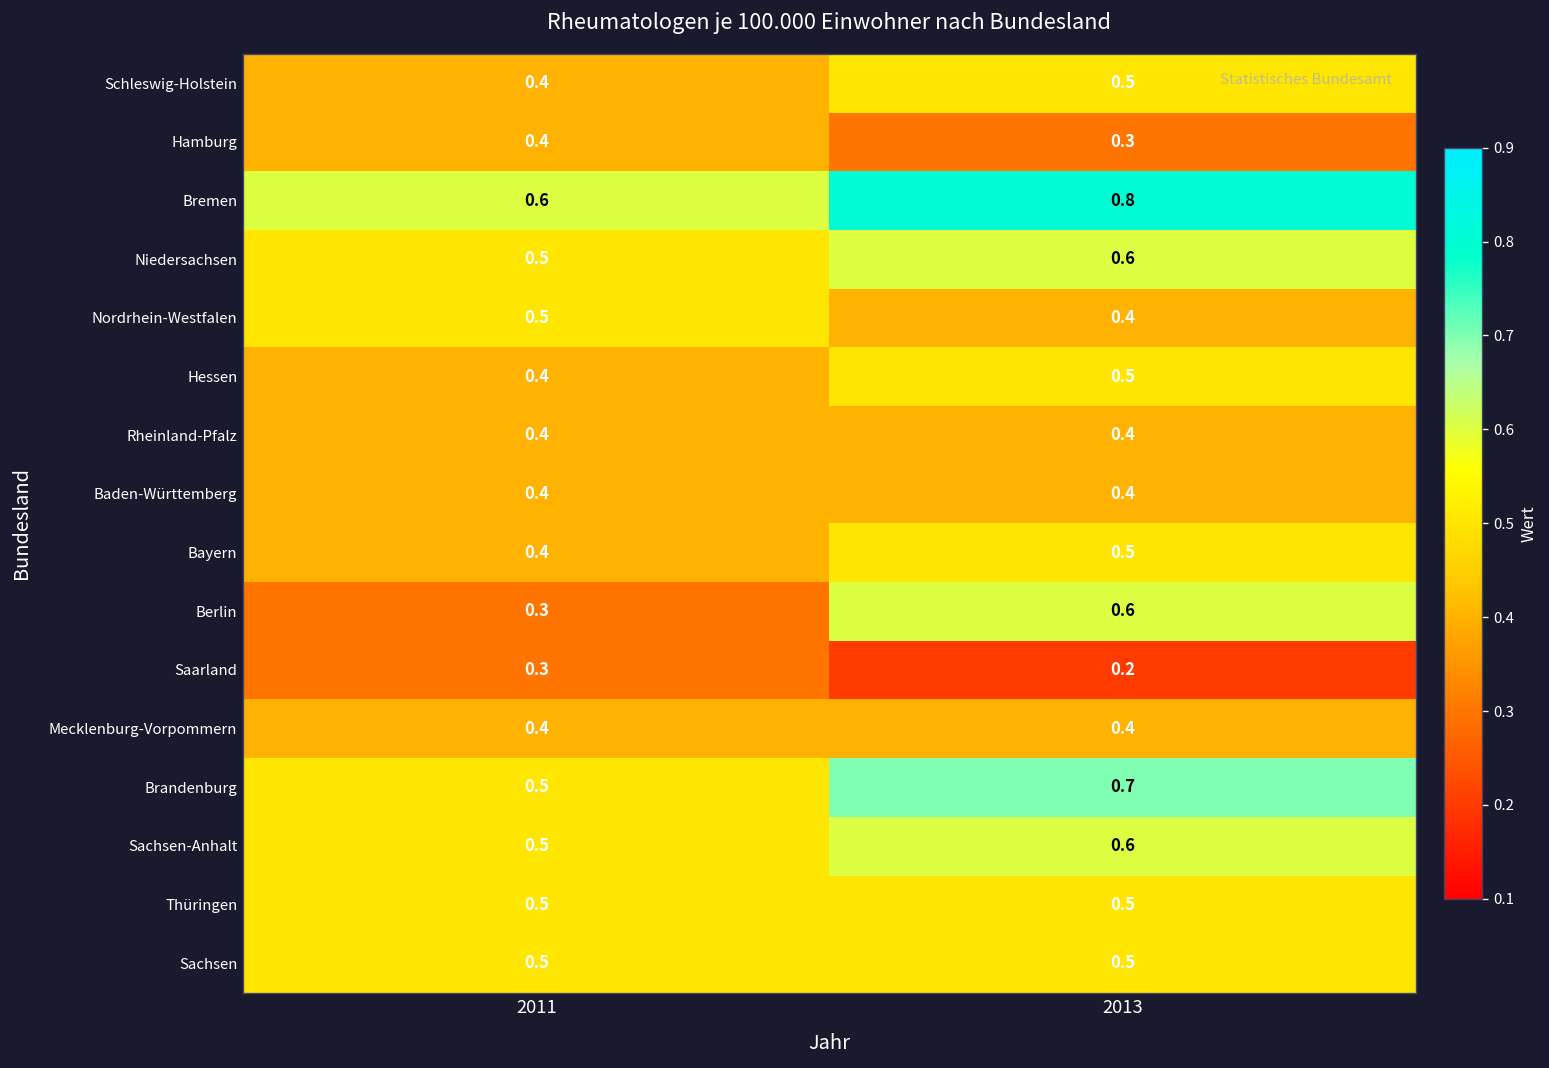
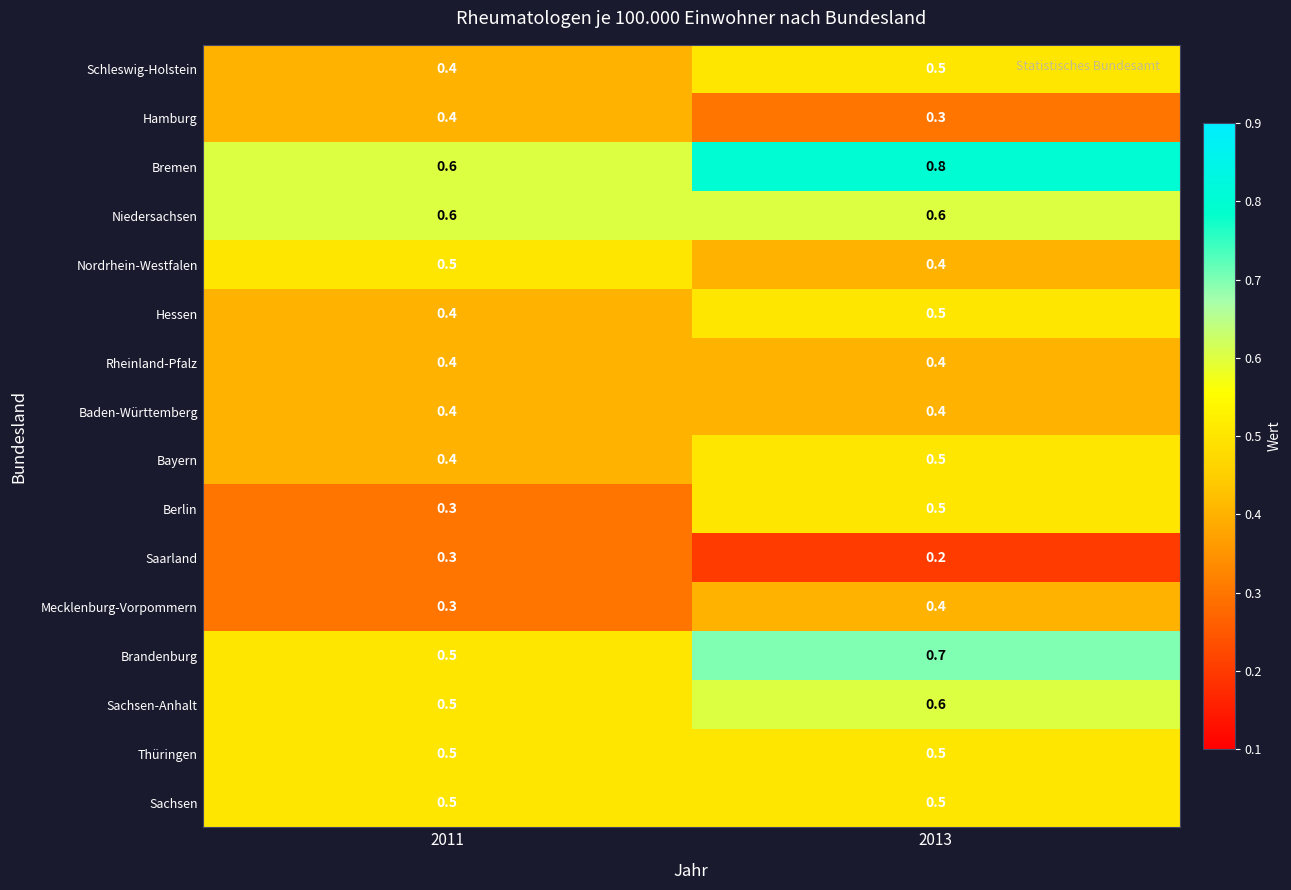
  {
    "Schleswig-Holstein": {
      "2011": 0.4
    },
    "Hamburg": {
      "2011": 0.4,
      "2013": 0.3
    },
    "Bremen": {
      "2011": 0.6,
      "2013": 0.8
    },
    "Niedersachsen": {
-     "2011": 0.5,
+     "2011": 0.6,
      "2013": 0.6
    },
    "Nordrhein-Westfalen": {
      "2011": 0.5,
      "2013": 0.4
    },
    "Hessen": {
      "2011": 0.4,
      "2013": 0.5
    },
    "Rheinland-Pfalz": {
      "2011": 0.4,
      "2013": 0.4
    },
    "Baden-Württemberg": {
      "2011": 0.4,
      "2013": 0.4
    },
    "Bayern": {
      "2011": 0.4,
      "2013": 0.5
    },
    "Berlin": {
      "2011": 0.3,
-     "2013": 0.6
+     "2013": 0.5
    },
    "Saarland": {
      "2011": 0.3,
      "2013": 0.2
    },
    "Mecklenburg-Vorpommern": {
-     "2011": 0.4,
+     "2011": 0.3,
      "2013": 0.4
    },
    "Brandenburg": {
      "2011": 0.5,
      "2013": 0.7
    },
    "Sachsen-Anhalt": {
      "2011": 0.5,
      "2013": 0.6
    },
    "Thüringen": {
      "2011": 0.5,
      "2013": 0.5
    },
    "Sachsen": {
      "2011": 0.5,
      "2013": 0.5
    }
  }
